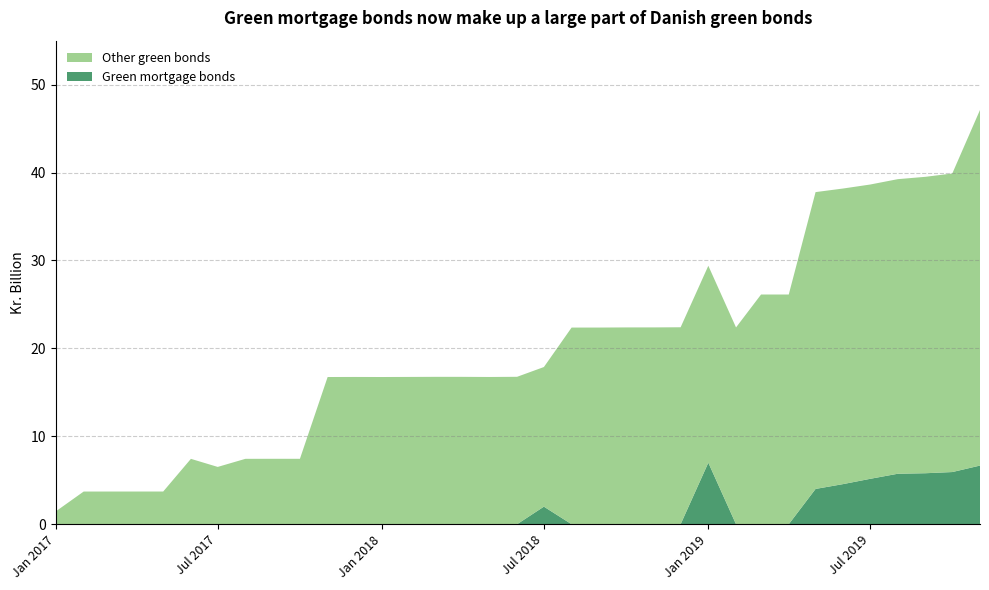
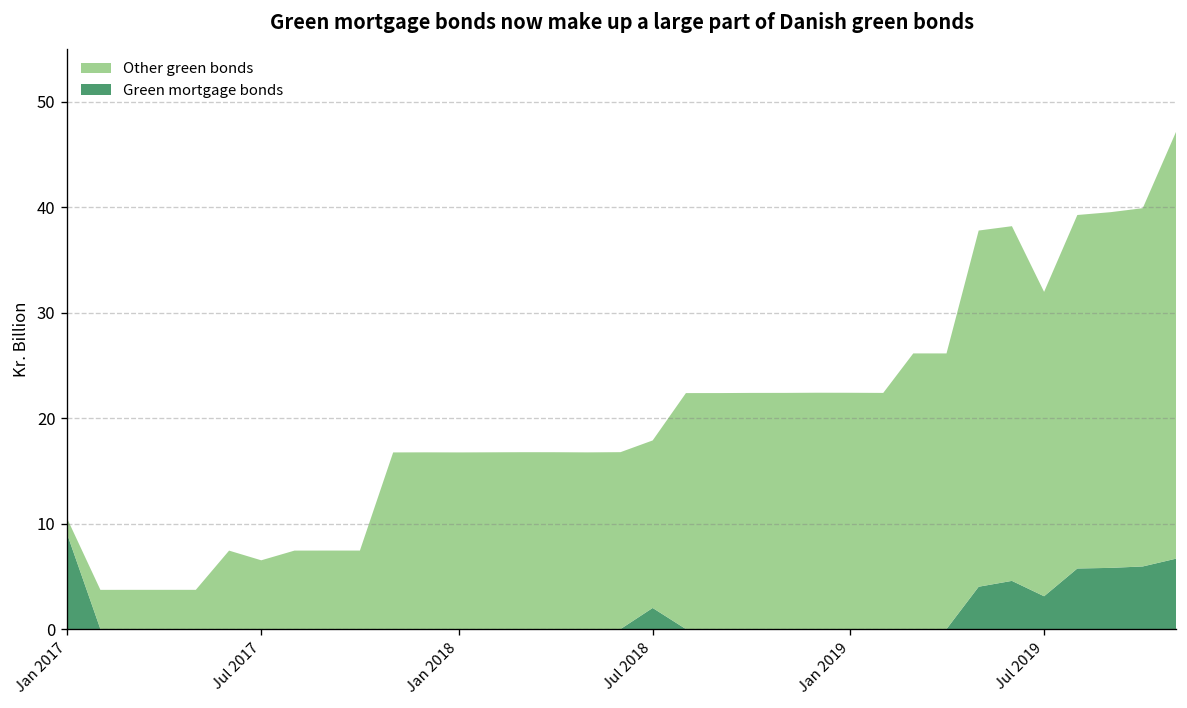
  {
    "Green mortgage bonds": {
-     "Jan 2017": 0,
+     "Jan 2017": 9,
      "Jul 2017": 0,
      "Jan 2018": 0,
      "Jul 2018": 2,
-     "Jan 2019": 7,
-     "Jul 2019": 5
+     "Jan 2019": 0,
+     "Jul 2019": 3
    },
    "Other green bonds": {
      "Jan 2017": 1,
      "Jul 2017": 7,
      "Jan 2018": 17,
      "Jul 2018": 16,
      "Jan 2019": 22,
-     "Jul 2019": 33
+     "Jul 2019": 29
    }
  }
